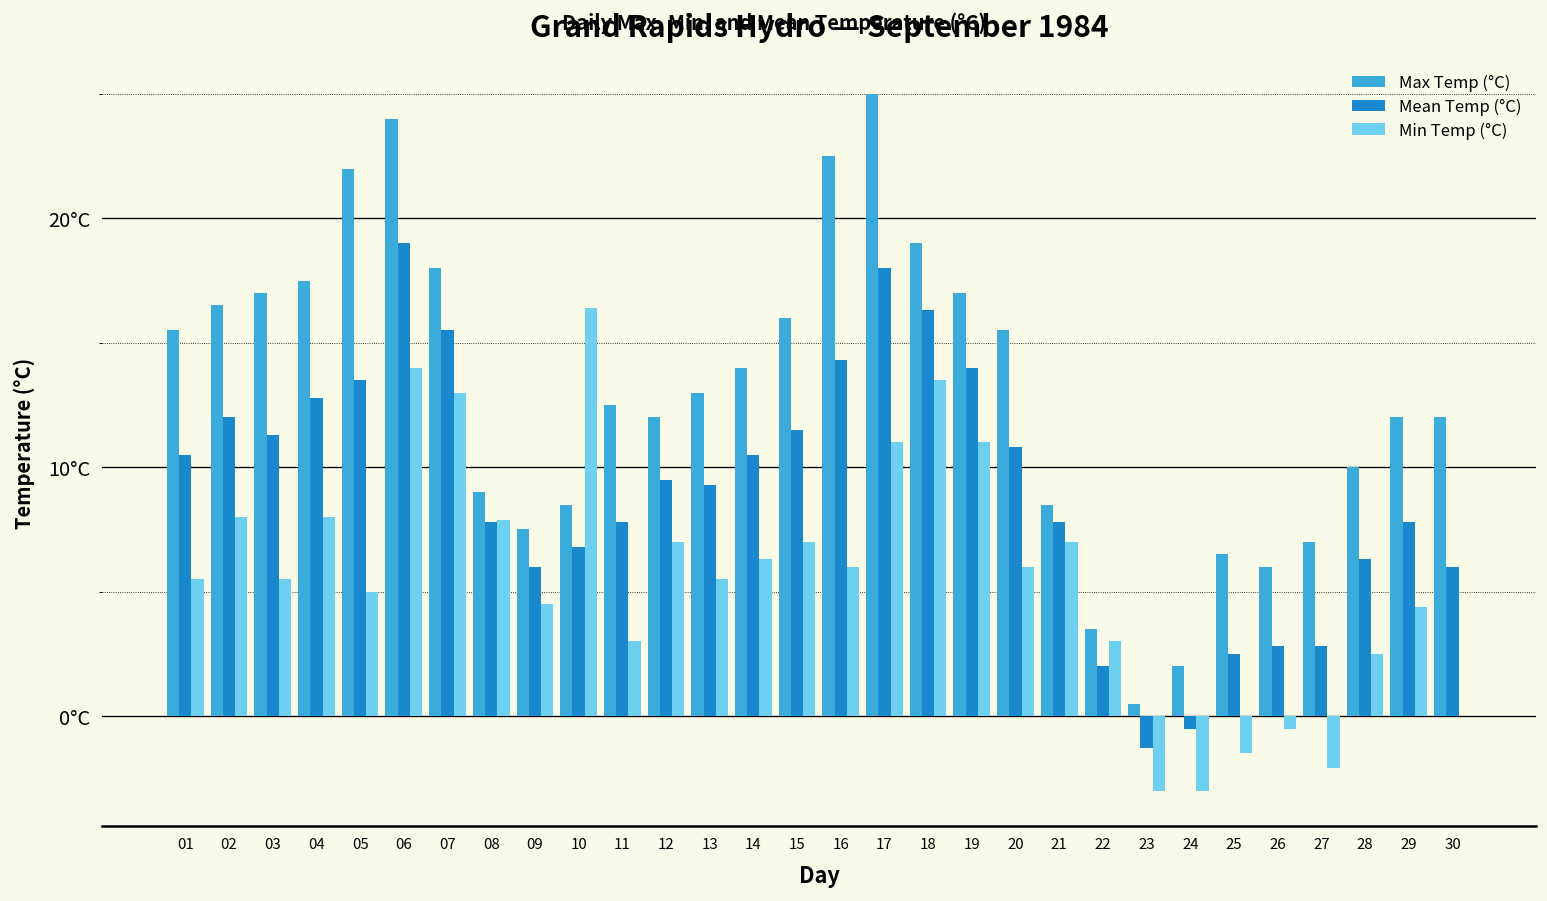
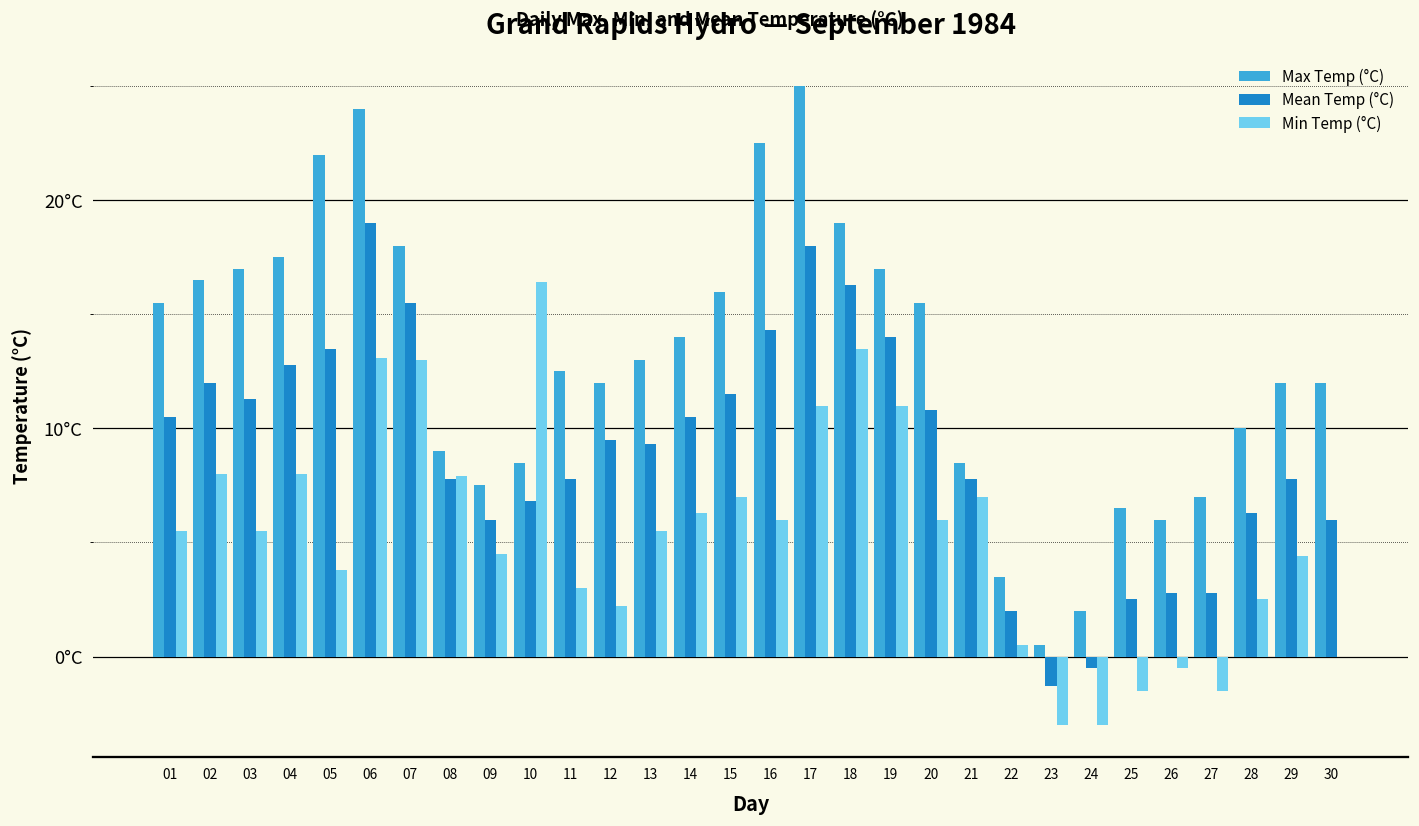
  {
    "Min Temp (°C)": {
      "01": "5.5°C",
      "02": "8.0°C",
      "03": "5.5°C",
      "04": "8.0°C",
-     "05": "5.0°C",
-     "06": "14.0°C",
+     "05": "3.8°C",
+     "06": "13.1°C",
      "07": "13.0°C",
      "08": "7.9°C",
      "09": "4.5°C",
      "10": "16.4°C",
      "11": "3.0°C",
-     "12": "7.0°C",
+     "12": "2.2°C",
      "13": "5.5°C",
      "14": "6.3°C",
      "15": "7.0°C",
      "16": "6.0°C",
      "17": "11.0°C",
      "18": "13.5°C",
      "19": "11.0°C",
      "20": "6.0°C",
      "21": "7.0°C",
-     "22": "3.0°C",
+     "22": "0.5°C",
      "23": "-3.0°C",
      "24": "-3.0°C",
      "25": "-1.5°C",
      "26": "-0.5°C",
-     "27": "-2.1°C",
+     "27": "-1.5°C",
      "28": "2.5°C",
      "29": "4.4°C",
      "30": "0.0°C"
    }
  }
